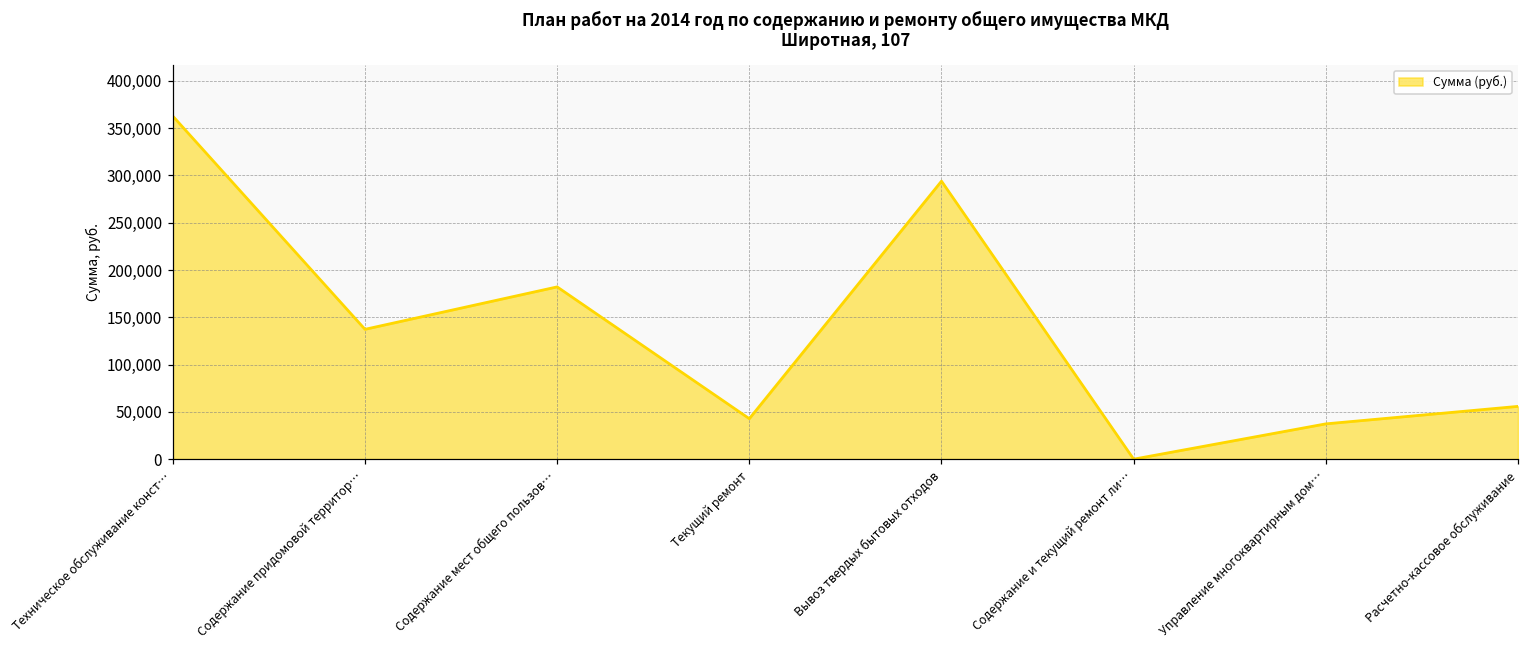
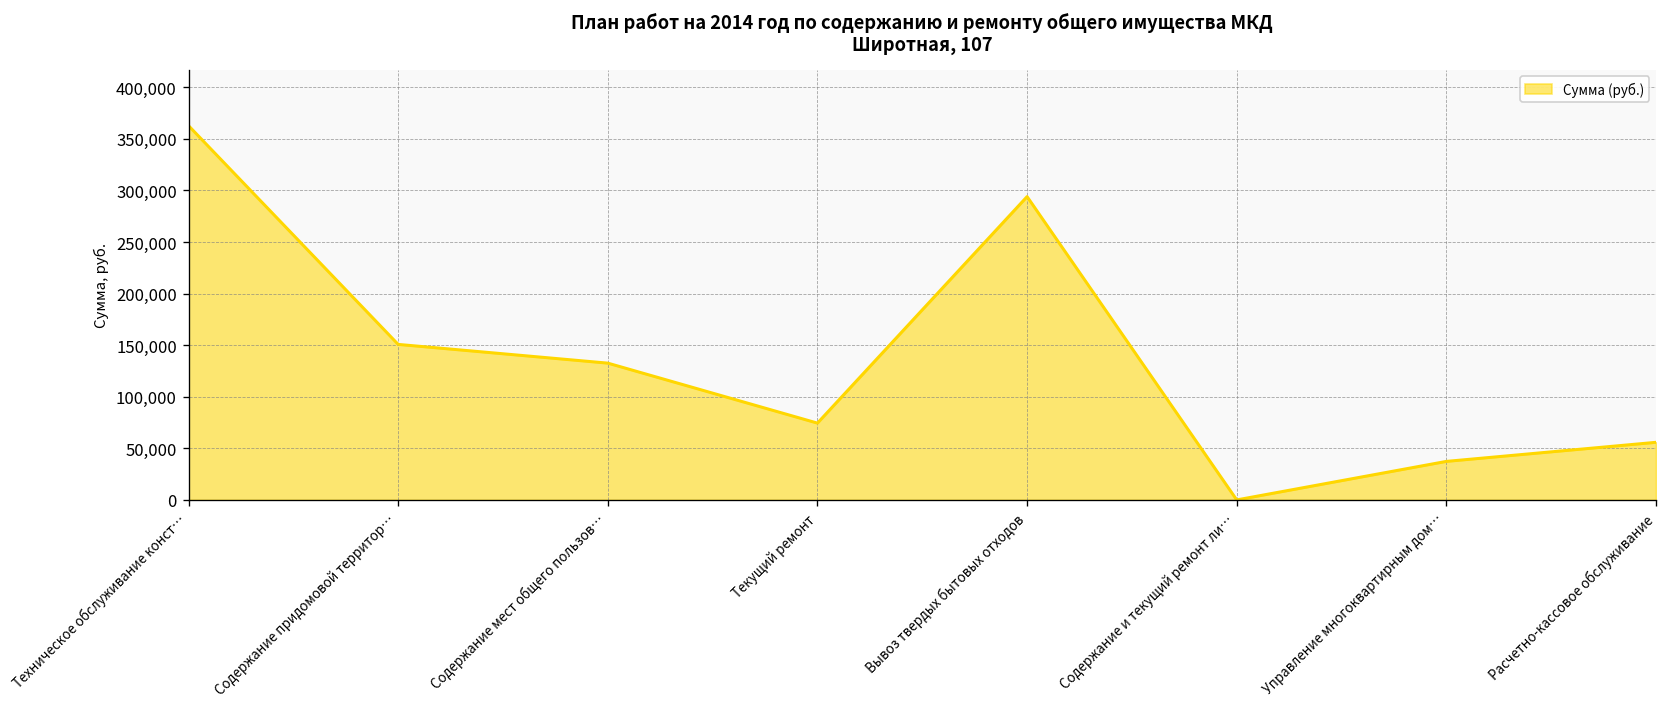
  {
    "Техническое обслуживание конст…": "360,000",
-   "Содержание придомовой территор…": "140,000",
-   "Содержание мест общего пользов…": "180,000",
-   "Текущий ремонт": "40,000",
+   "Содержание придомовой территор…": "150,000",
+   "Содержание мест общего пользов…": "130,000",
+   "Текущий ремонт": "70,000",
    "Вывоз твердых бытовых отходов": "290,000",
    "Содержание и текущий ремонт ли…": "0",
    "Управление многоквартирным дом…": "40,000",
    "Расчетно-кассовое обслуживание": "60,000"
  }
